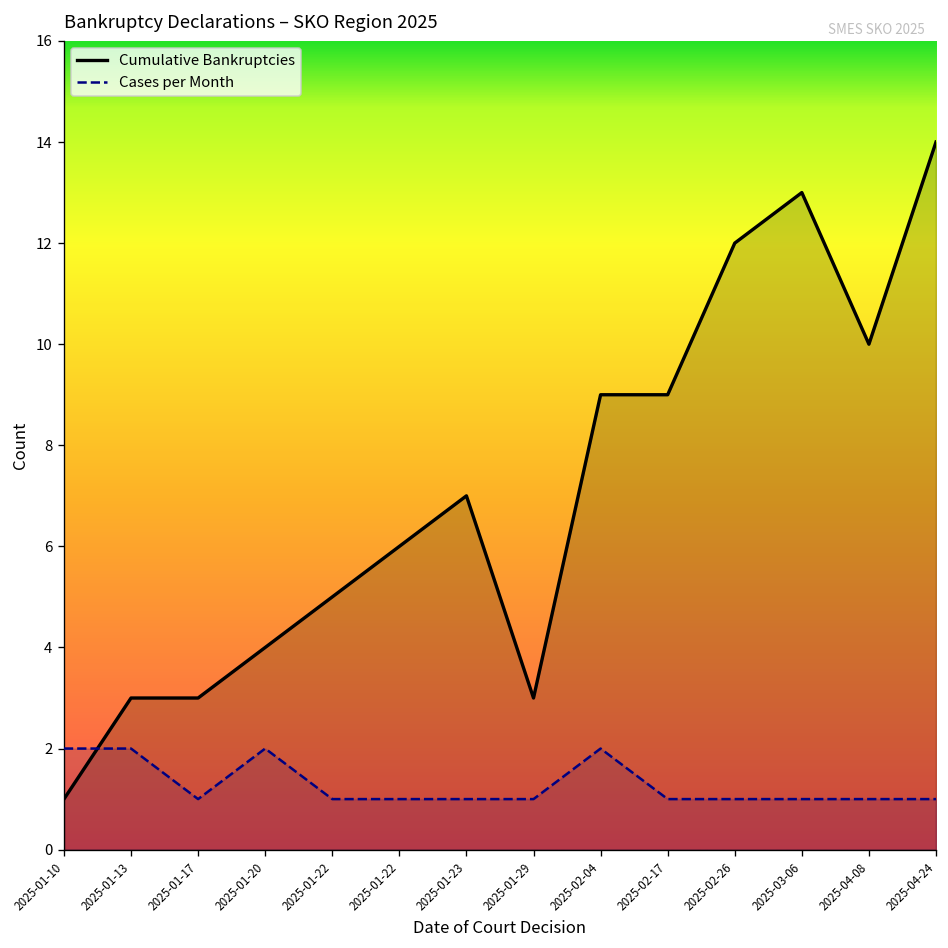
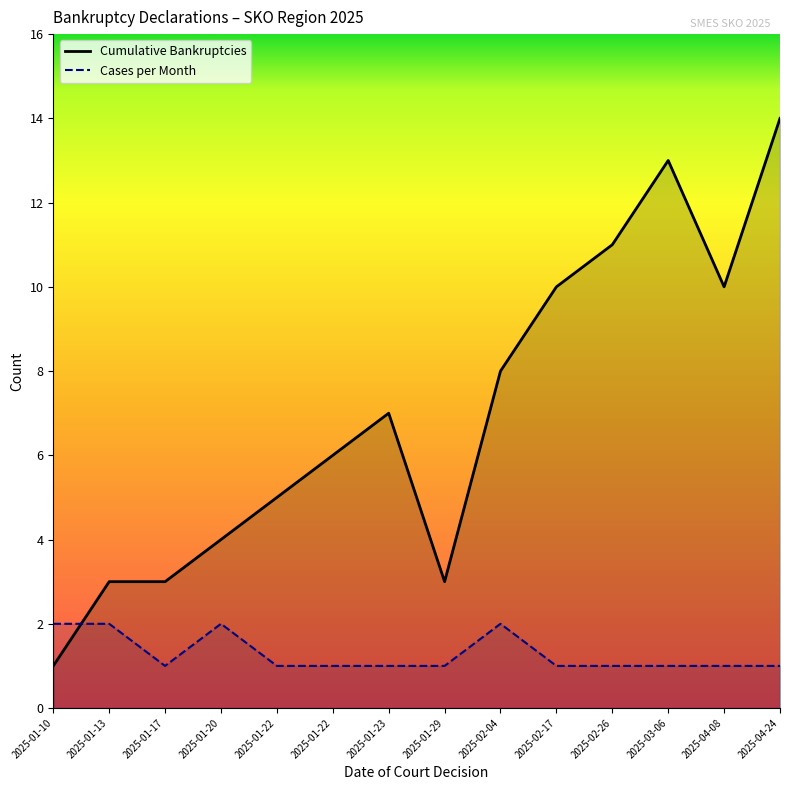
  {
    "Cumulative Bankruptcies": {
      "2025-01-10": 1,
      "2025-01-13": 3,
      "2025-01-17": 3,
      "2025-01-20": 4,
      "2025-01-23": 7,
      "2025-01-29": 3,
-     "2025-02-04": 9,
-     "2025-02-17": 9,
-     "2025-02-26": 12,
+     "2025-02-04": 8,
+     "2025-02-17": 10,
+     "2025-02-26": 11,
      "2025-03-06": 13,
      "2025-04-08": 10,
      "2025-04-24": 14
    },
    "Cases per Month": {
      "2025-01-10": 2,
      "2025-01-13": 2,
      "2025-01-17": 1,
      "2025-01-20": 2,
      "2025-01-23": 1,
      "2025-01-29": 1,
      "2025-02-04": 2,
      "2025-02-17": 1,
      "2025-02-26": 1,
      "2025-03-06": 1,
      "2025-04-08": 1,
      "2025-04-24": 1
    }
  }
